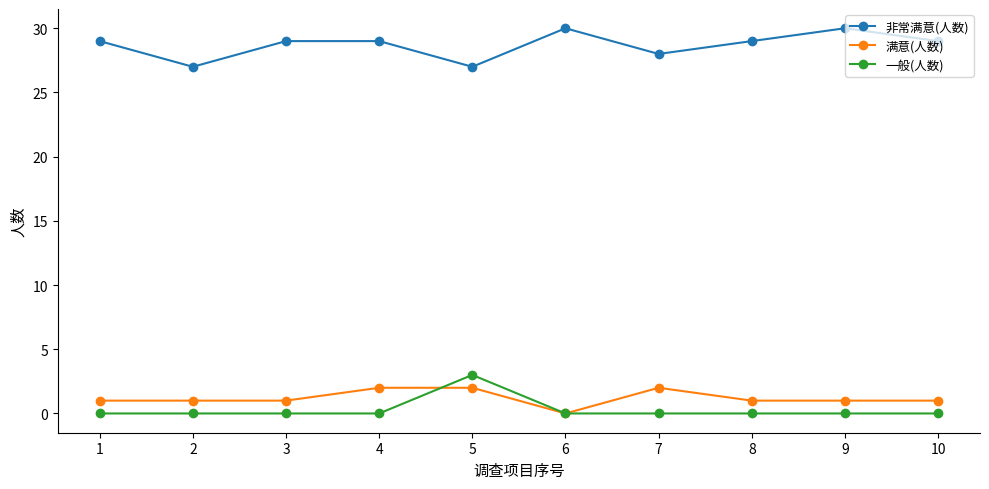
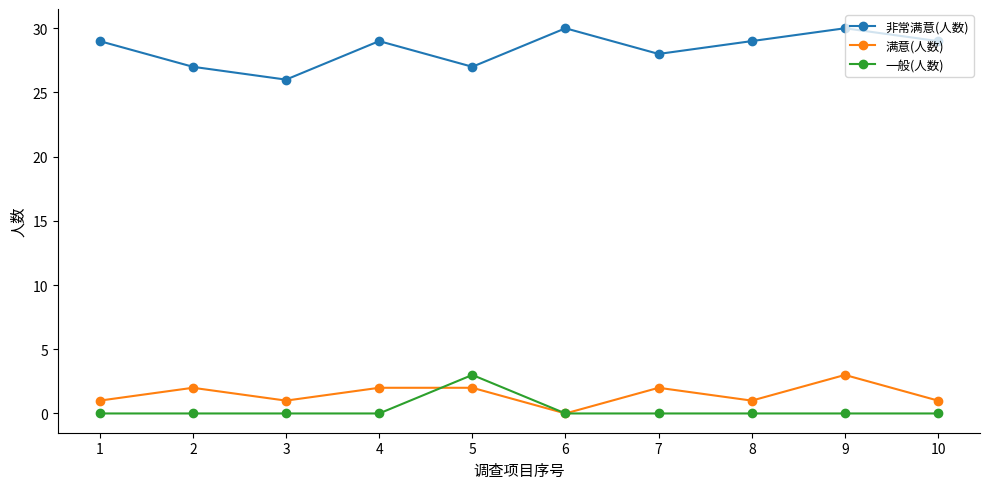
  {
    "非常满意(人数)": {
      "1": 29,
      "2": 27,
-     "3": 29,
+     "3": 26,
      "4": 29,
      "5": 27,
      "6": 30,
      "7": 28,
      "8": 29,
      "9": 30
    },
    "满意(人数)": {
      "1": 1,
-     "2": 1,
+     "2": 2,
      "3": 1,
      "4": 2,
      "5": 2,
      "7": 2,
      "8": 1,
-     "9": 1,
+     "9": 3,
      "10": 1
    },
    "一般(人数)": {
      "1": 0,
      "2": 0,
      "3": 0,
      "4": 0,
      "5": 3,
      "7": 0,
      "8": 0,
      "9": 0,
      "10": 0
    }
  }
